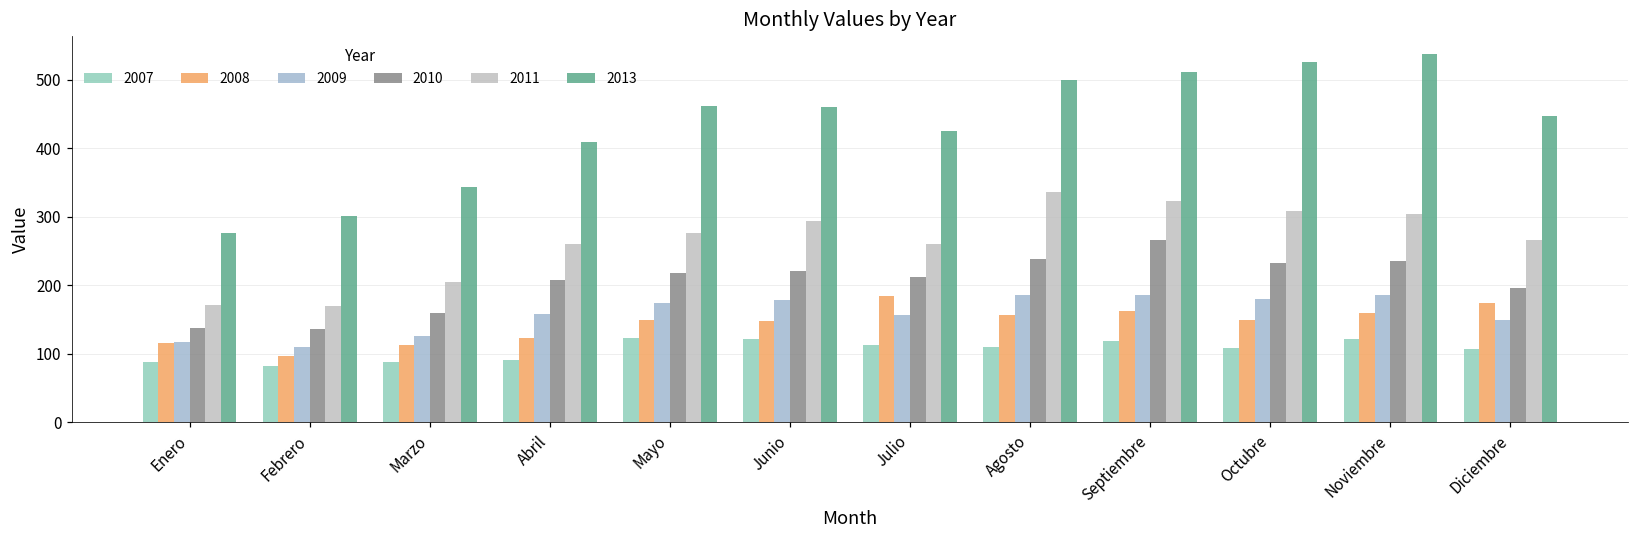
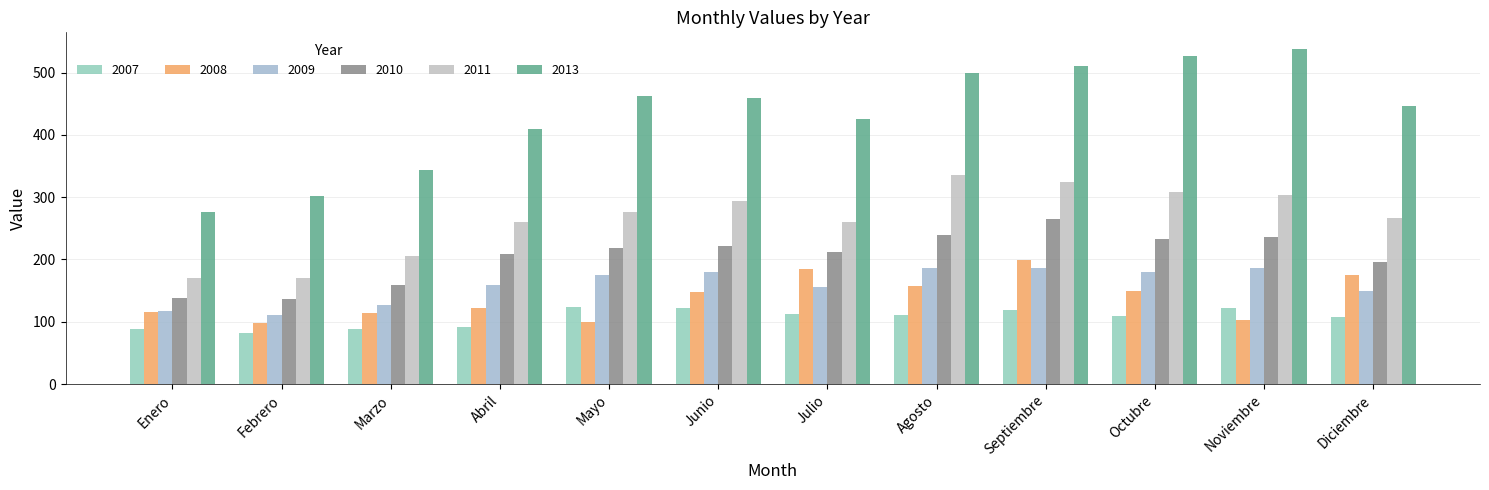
  {
    "2008": {
      "Enero": 120,
      "Febrero": 100,
      "Marzo": 110,
      "Abril": 120,
-     "Mayo": 150,
+     "Mayo": 100,
      "Junio": 150,
      "Julio": 180,
      "Agosto": 160,
-     "Septiembre": 160,
+     "Septiembre": 200,
      "Octubre": 150,
-     "Noviembre": 160,
+     "Noviembre": 100,
      "Diciembre": 170
    }
  }
